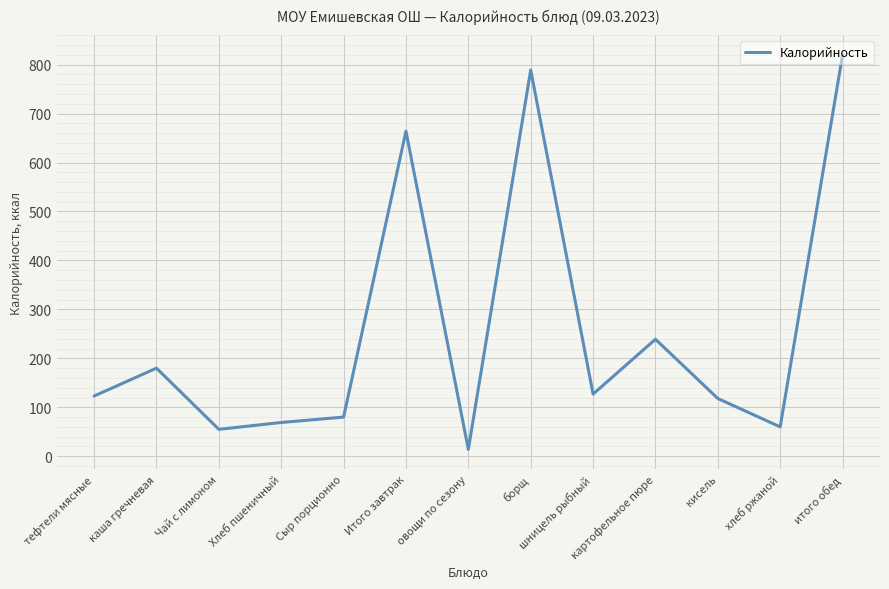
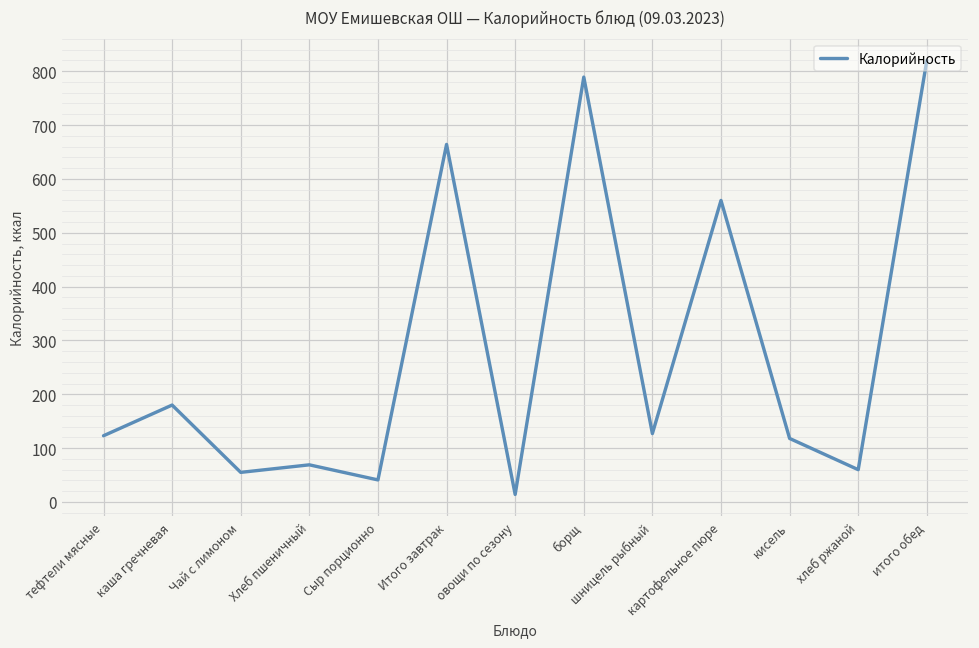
  {
    "тефтели мясные": 120,
    "каша гречневая": 180,
    "Чай с лимоном": 60,
    "Хлеб пшеничный": 70,
-   "Сыр порционно": 80,
+   "Сыр порционно": 40,
    "Итого завтрак": 660,
    "овощи по сезону": 10,
    "борщ": 790,
    "шницель рыбный": 130,
-   "картофельное пюре": 240,
+   "картофельное пюре": 560,
    "кисель": 120,
    "хлеб ржаной": 60
  }
